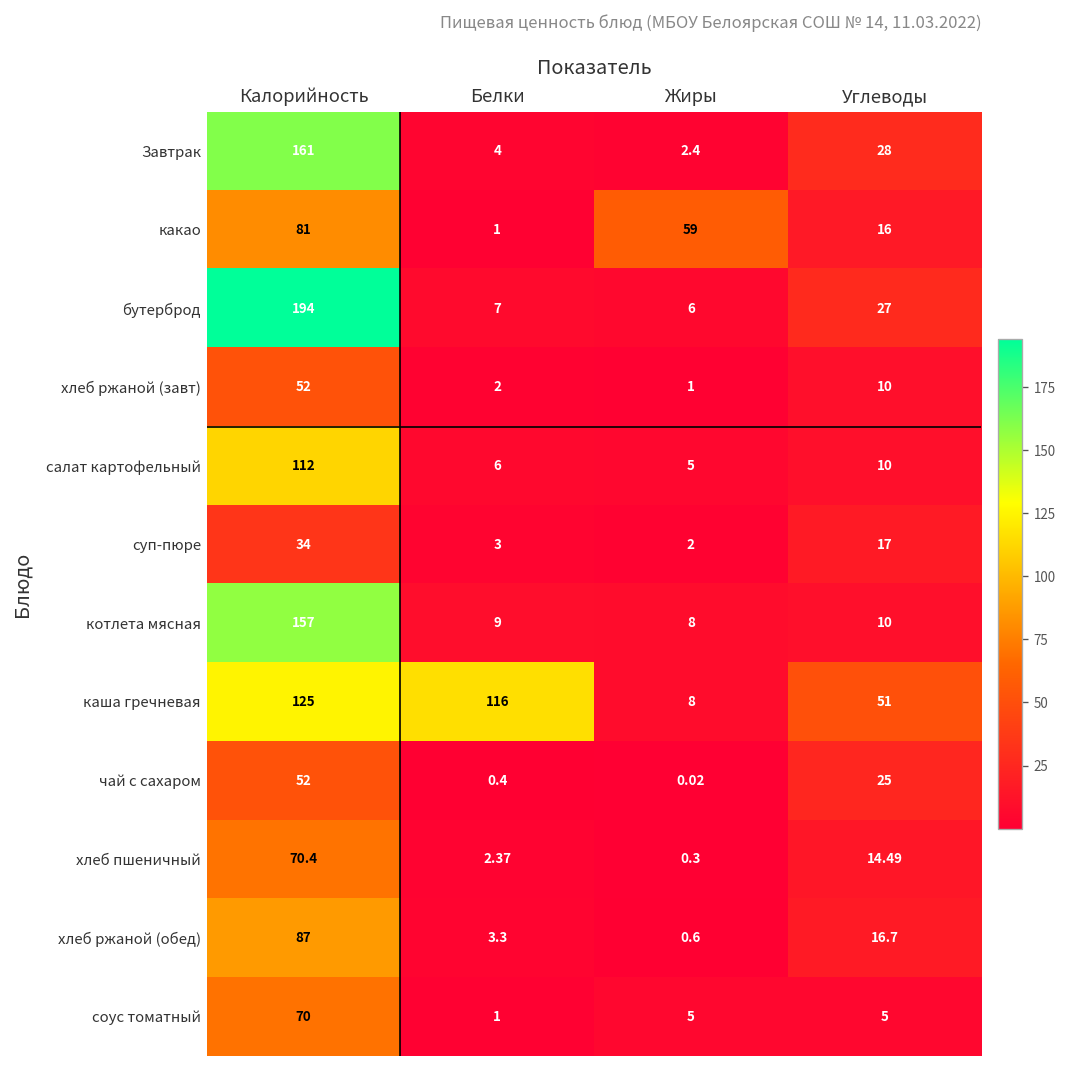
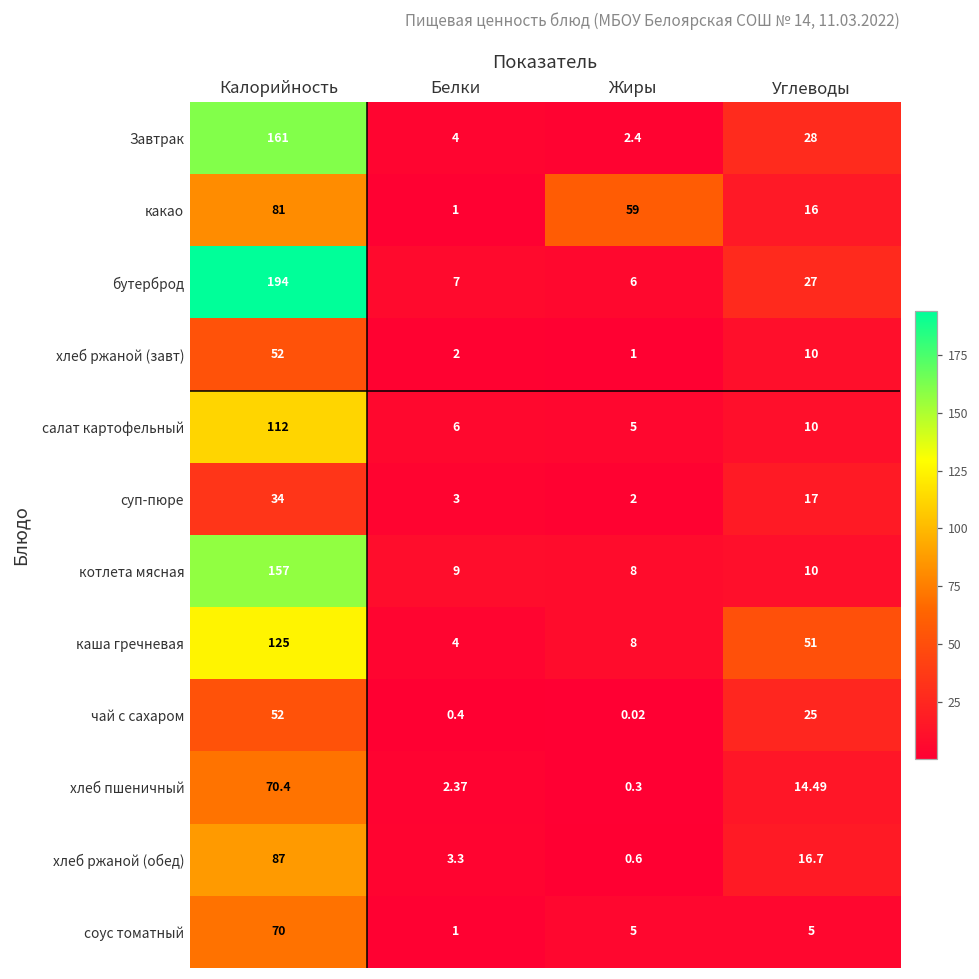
  {
    "Завтрак": {
      "Калорийность": 161,
      "Белки": 4,
      "Жиры": 2.4,
      "Углеводы": 28
    },
    "какао": {
      "Калорийность": 81,
      "Белки": 1,
      "Жиры": 59,
      "Углеводы": 16
    },
    "бутерброд": {
      "Калорийность": 194,
      "Белки": 7,
      "Жиры": 6,
      "Углеводы": 27
    },
    "хлеб ржаной (завт)": {
      "Калорийность": 52,
      "Белки": 2,
      "Жиры": 1,
      "Углеводы": 10
    },
    "салат картофельный": {
      "Калорийность": 112,
      "Белки": 6,
      "Жиры": 5,
      "Углеводы": 10
    },
    "суп-пюре": {
      "Калорийность": 34,
      "Белки": 3,
      "Жиры": 2,
      "Углеводы": 17
    },
    "котлета мясная": {
      "Калорийность": 157,
      "Белки": 9,
      "Жиры": 8,
      "Углеводы": 10
    },
    "каша гречневая": {
      "Калорийность": 125,
-     "Белки": 116,
+     "Белки": 4,
      "Жиры": 8,
      "Углеводы": 51
    },
    "чай с сахаром": {
      "Калорийность": 52,
      "Белки": 0.4,
      "Жиры": 0.02,
      "Углеводы": 25
    },
    "хлеб пшеничный": {
      "Калорийность": 70.4,
      "Белки": 2.37,
      "Жиры": 0.3,
      "Углеводы": 14.49
    },
    "хлеб ржаной (обед)": {
      "Калорийность": 87,
      "Белки": 3.3,
      "Жиры": 0.6,
      "Углеводы": 16.7
    },
    "соус томатный": {
      "Калорийность": 70,
      "Белки": 1,
      "Жиры": 5,
      "Углеводы": 5
    }
  }
